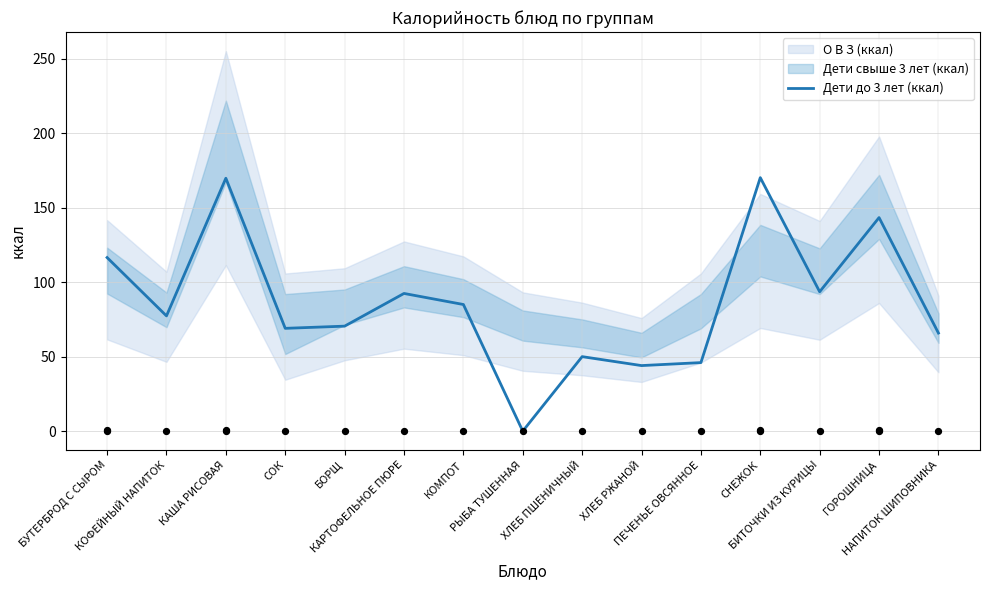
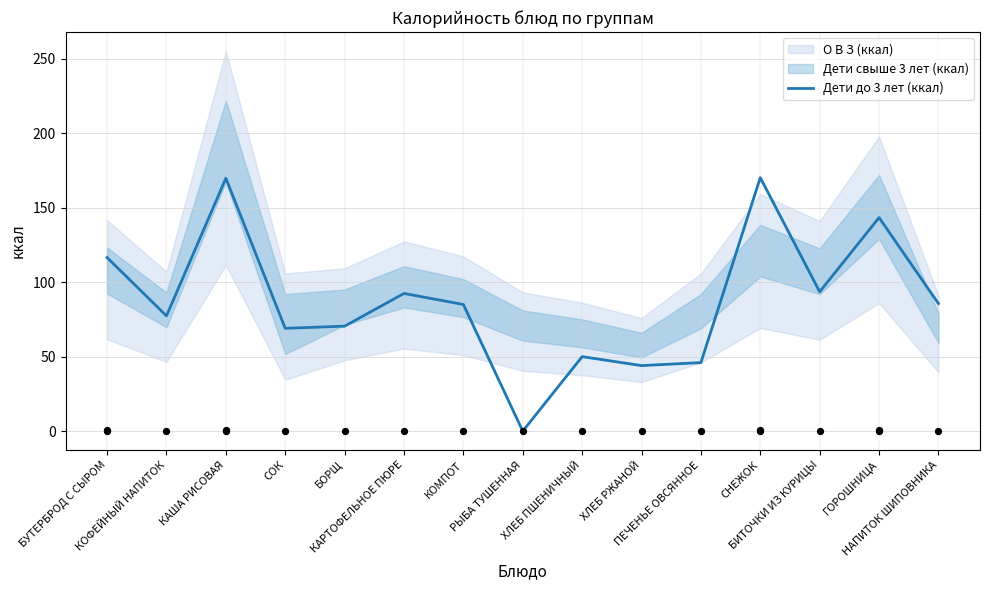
  {
    "Дети до 3 лет (ккал)": {
      "БУТЕРБРОД С СЫРОМ": 117,
      "КОФЕЙНЫЙ НАПИТОК": 77,
      "КАША РИСОВАЯ": 170,
      "СОК": 69,
      "БОРЩ": 70,
      "КАРТОФЕЛЬНОЕ ПЮРЕ": 92,
      "КОМПОТ": 85,
      "ХЛЕБ ПШЕНИЧНЫЙ": 50,
      "ХЛЕБ РЖАНОЙ": 44,
      "ПЕЧЕНЬЕ ОВСЯННОЕ": 46,
      "СНЕЖОК": 170,
      "БИТОЧКИ ИЗ КУРИЦЫ": 94,
      "ГОРОШНИЦА": 143,
-     "НАПИТОК ШИПОВНИКА": 66
+     "НАПИТОК ШИПОВНИКА": 86
    }
  }
